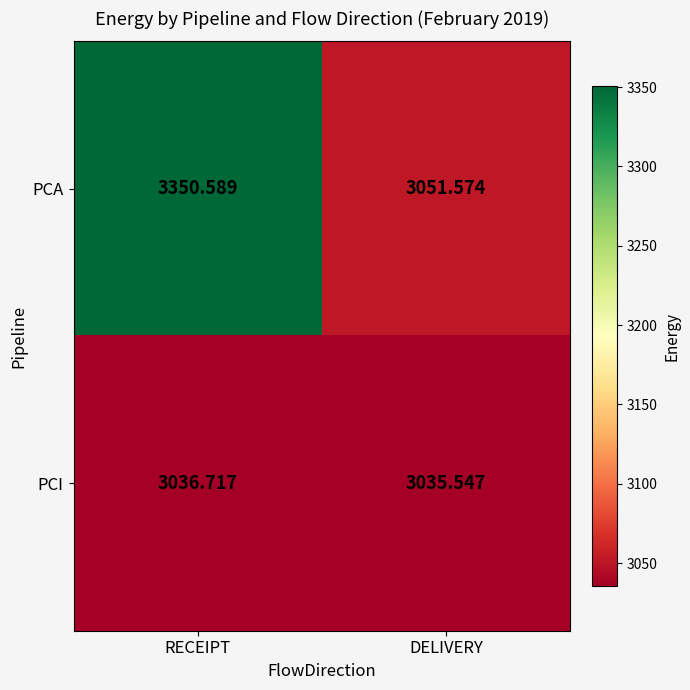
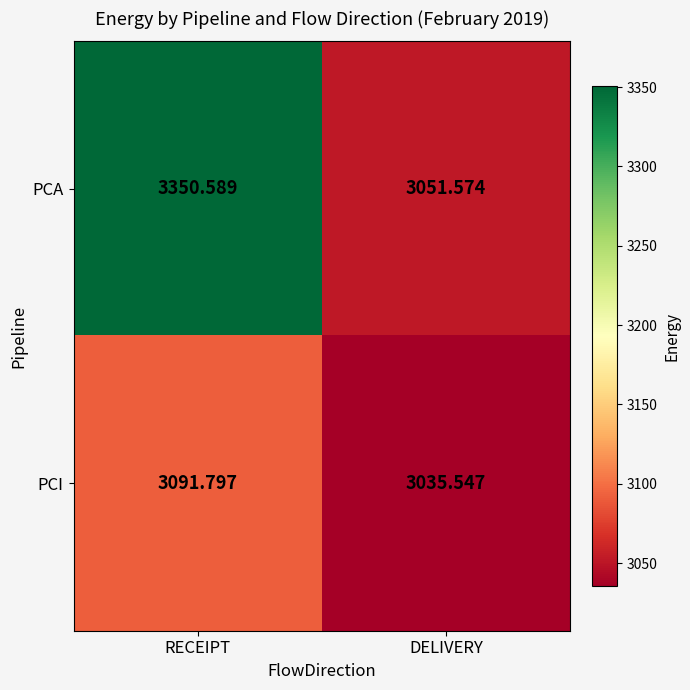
  {
    "PCA": {
      "RECEIPT": 3350.589,
      "DELIVERY": 3051.574
    },
    "PCI": {
-     "RECEIPT": 3036.717,
+     "RECEIPT": 3091.797,
      "DELIVERY": 3035.547
    }
  }
